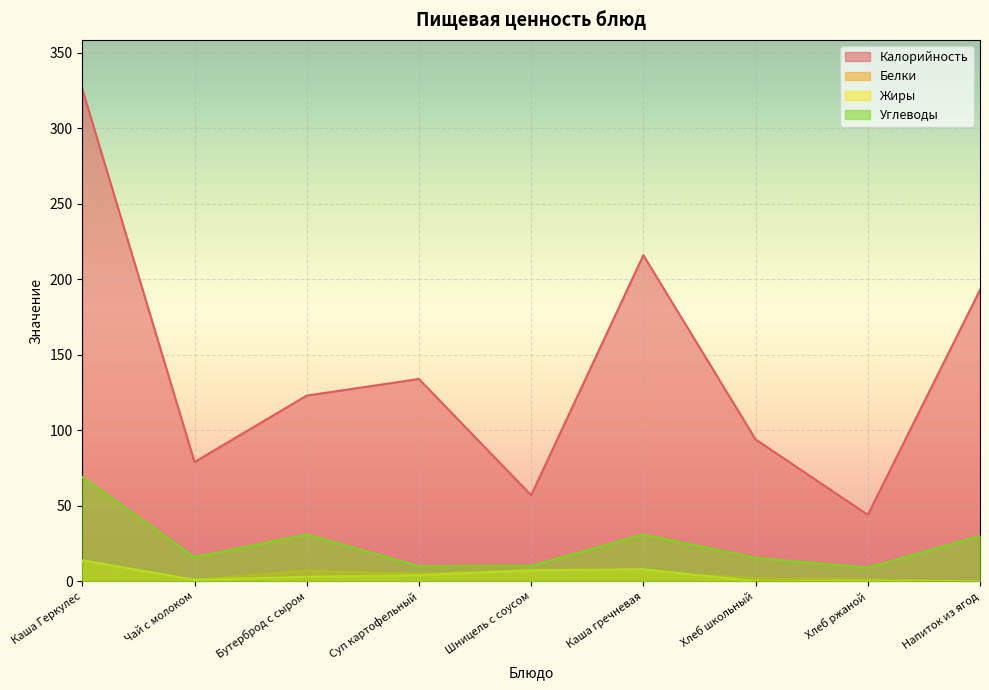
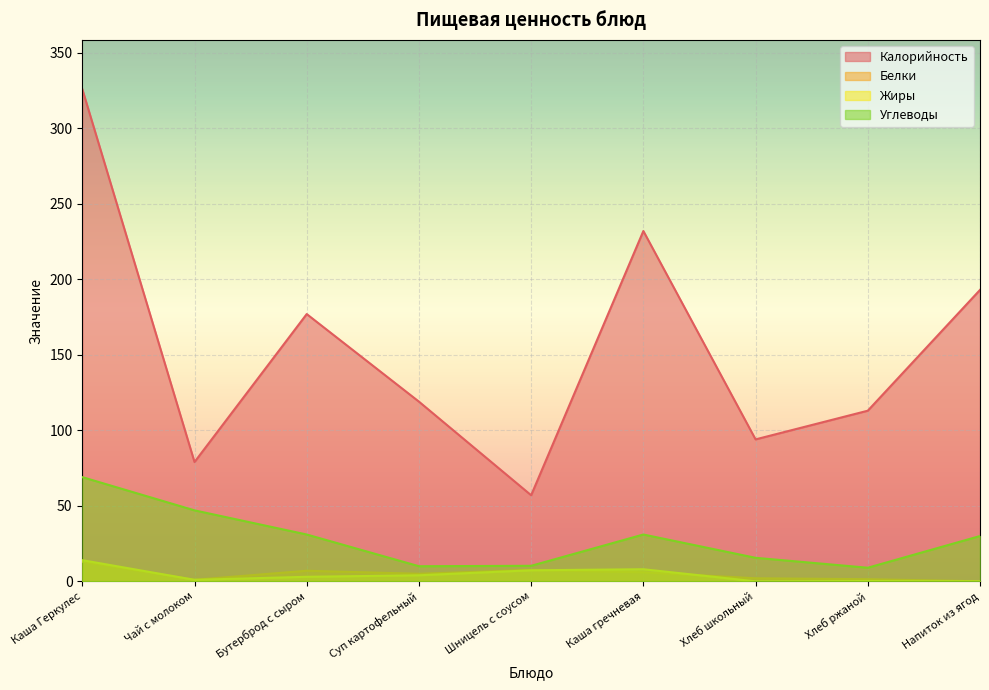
  {
    "Калорийность": {
      "Каша Геркулес": 326,
      "Чай с молоком": 79,
-     "Бутерброд с сыром": 123,
-     "Суп картофельный": 134,
+     "Бутерброд с сыром": 177,
+     "Суп картофельный": 119,
      "Шницель с соусом": 57,
-     "Каша гречневая": 216,
+     "Каша гречневая": 232,
      "Хлеб школьный": 94,
-     "Хлеб ржаной": 44,
+     "Хлеб ржаной": 113,
      "Напиток из ягод": 193
    },
    "Углеводы": {
      "Каша Геркулес": 69,
-     "Чай с молоком": 16,
+     "Чай с молоком": 47,
      "Бутерброд с сыром": 31,
      "Суп картофельный": 10,
      "Шницель с соусом": 10,
      "Каша гречневая": 31,
      "Хлеб школьный": 16,
      "Хлеб ржаной": 9,
      "Напиток из ягод": 30
    }
  }
